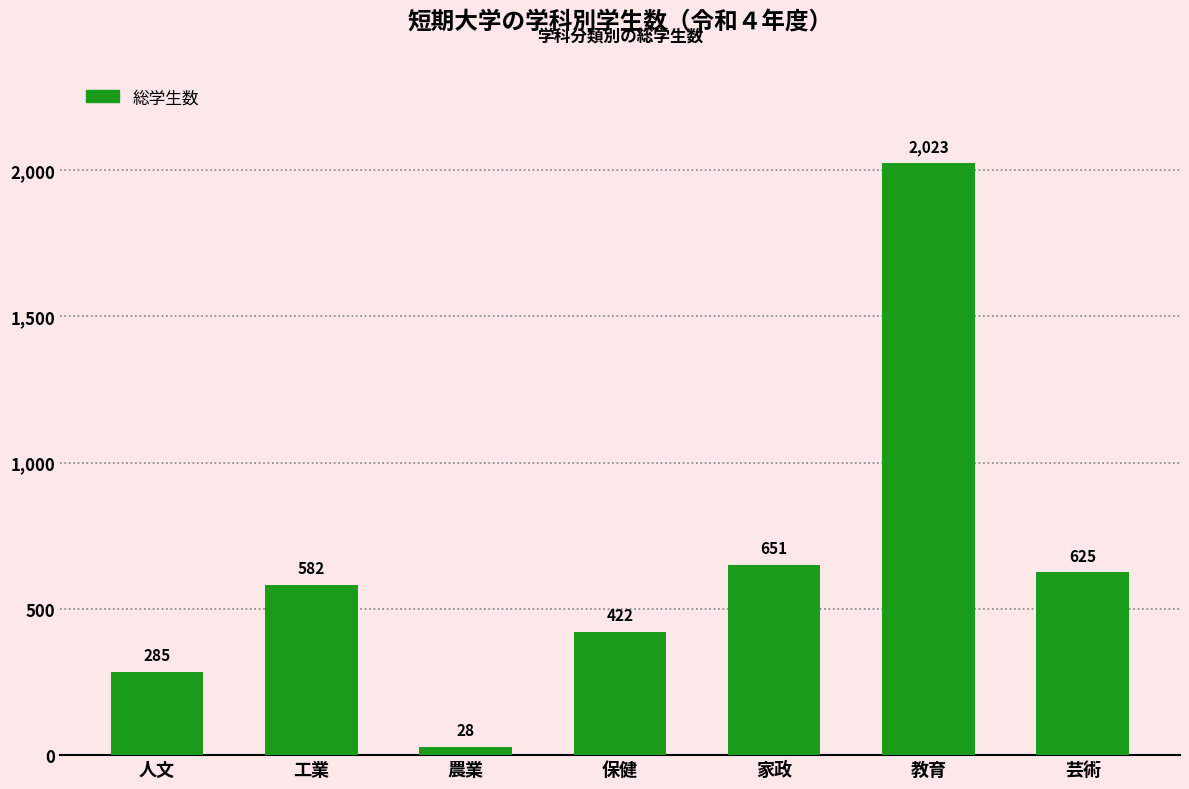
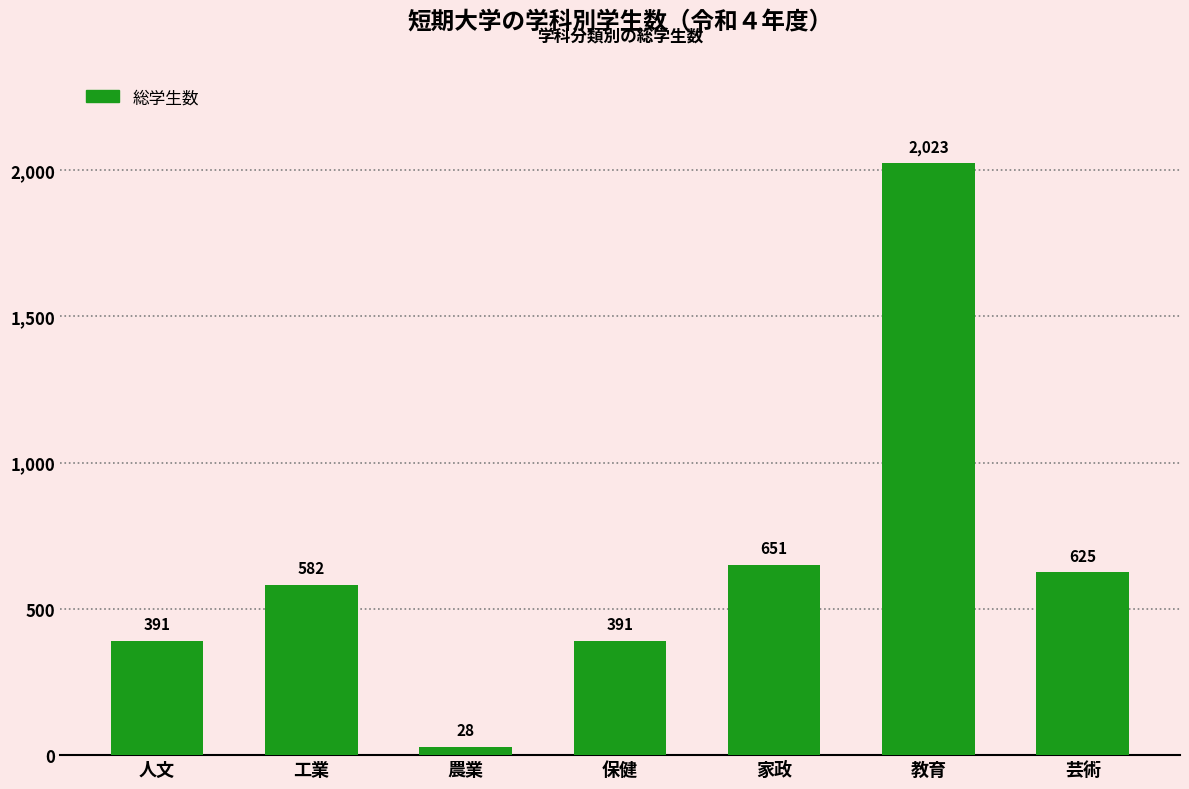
  {
-   "人文": "285",
+   "人文": "391",
    "工業": "582",
    "農業": "28",
-   "保健": "422",
+   "保健": "391",
    "家政": "651",
    "教育": "2,023",
    "芸術": "625"
  }
